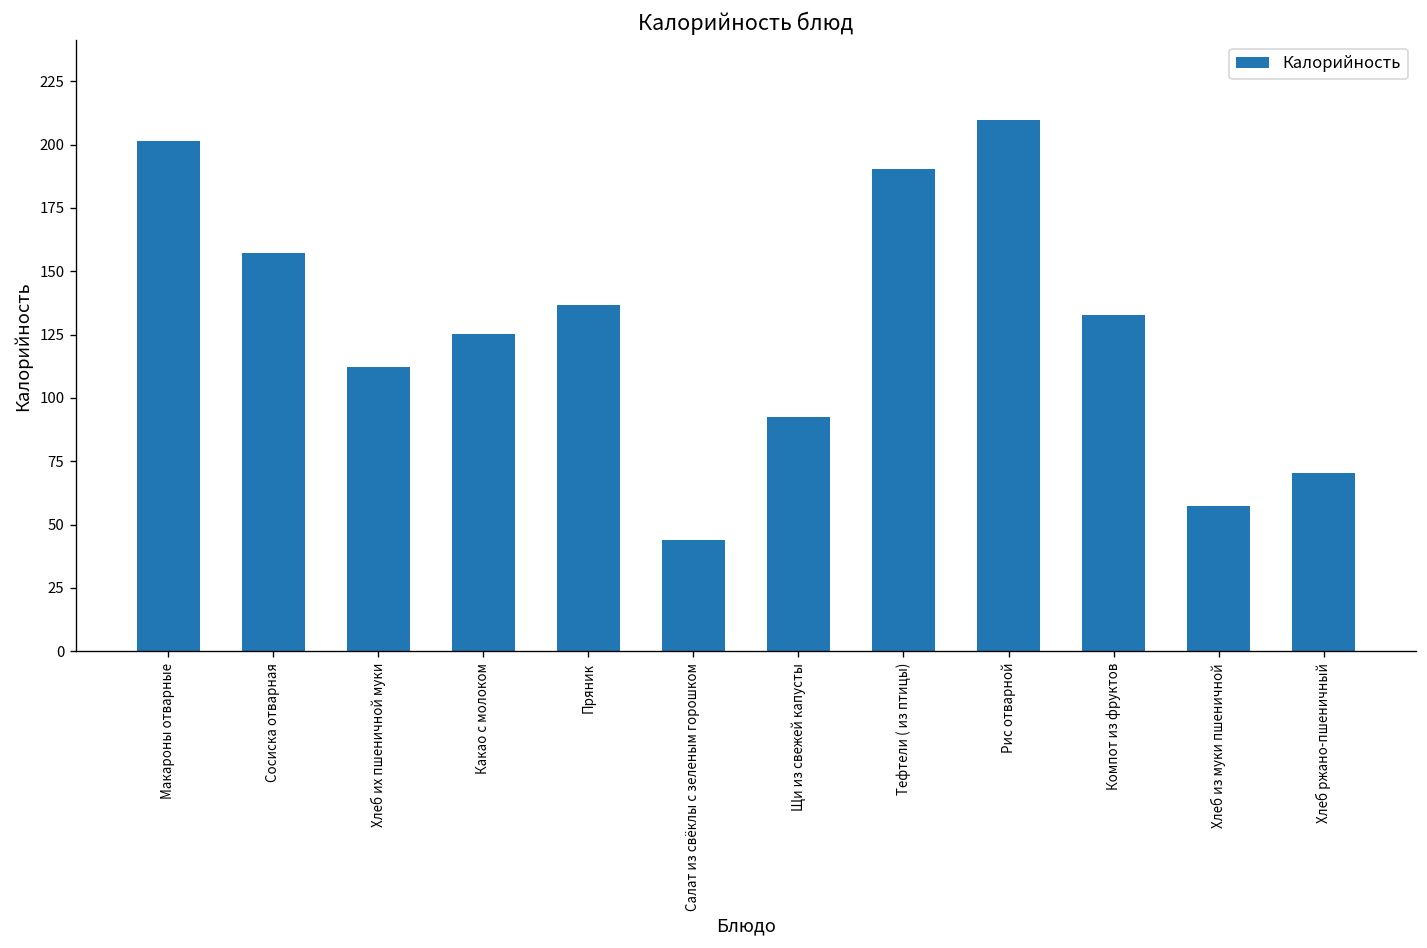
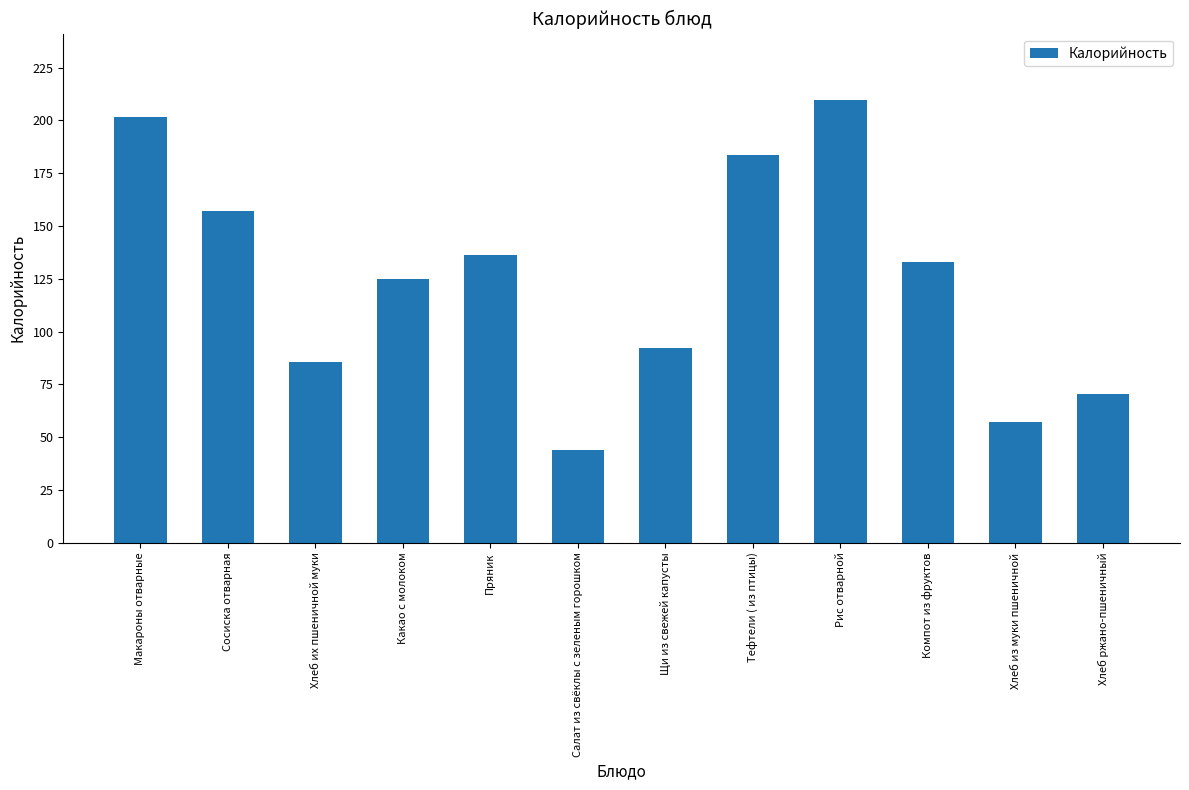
  {
    "Макароны отварные": 201,
    "Сосиска отварная": 157,
-   "Хлеб их пшеничной муки": 112,
+   "Хлеб их пшеничной муки": 86,
    "Какао с молоком": 125,
    "Пряник": 137,
    "Салат из свёклы с зеленым горошком": 44,
    "Щи из свежей капусты": 92,
-   "Тефтели ( из птицы)": 190,
+   "Тефтели ( из птицы)": 184,
    "Рис отварной": 210,
    "Компот из фруктов": 133,
    "Хлеб из муки пшеничной": 57,
    "Хлеб ржано-пшеничный": 71
  }
